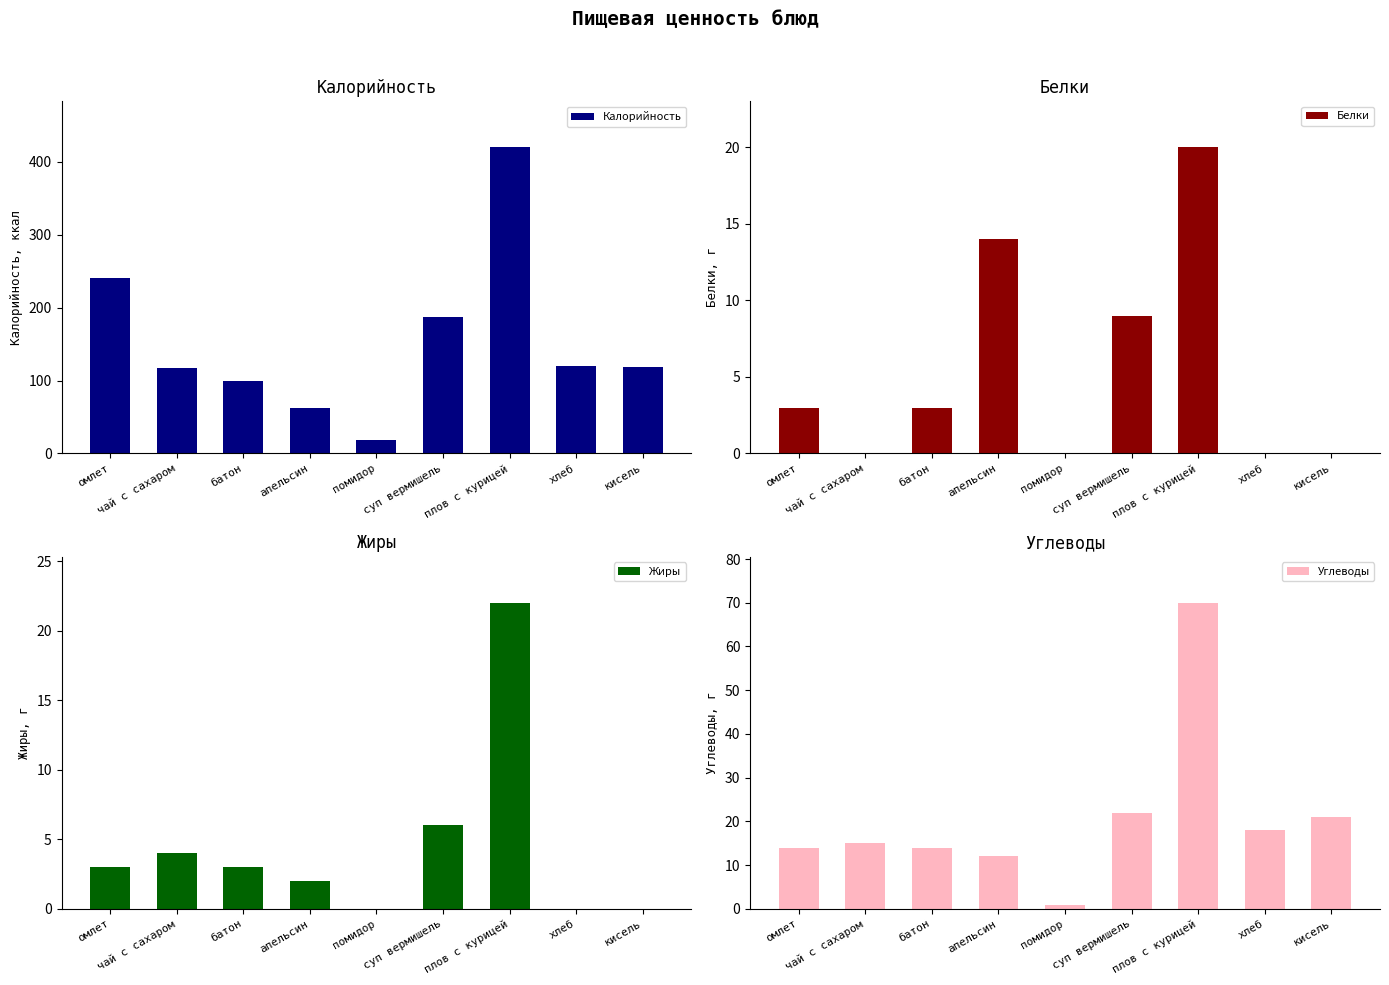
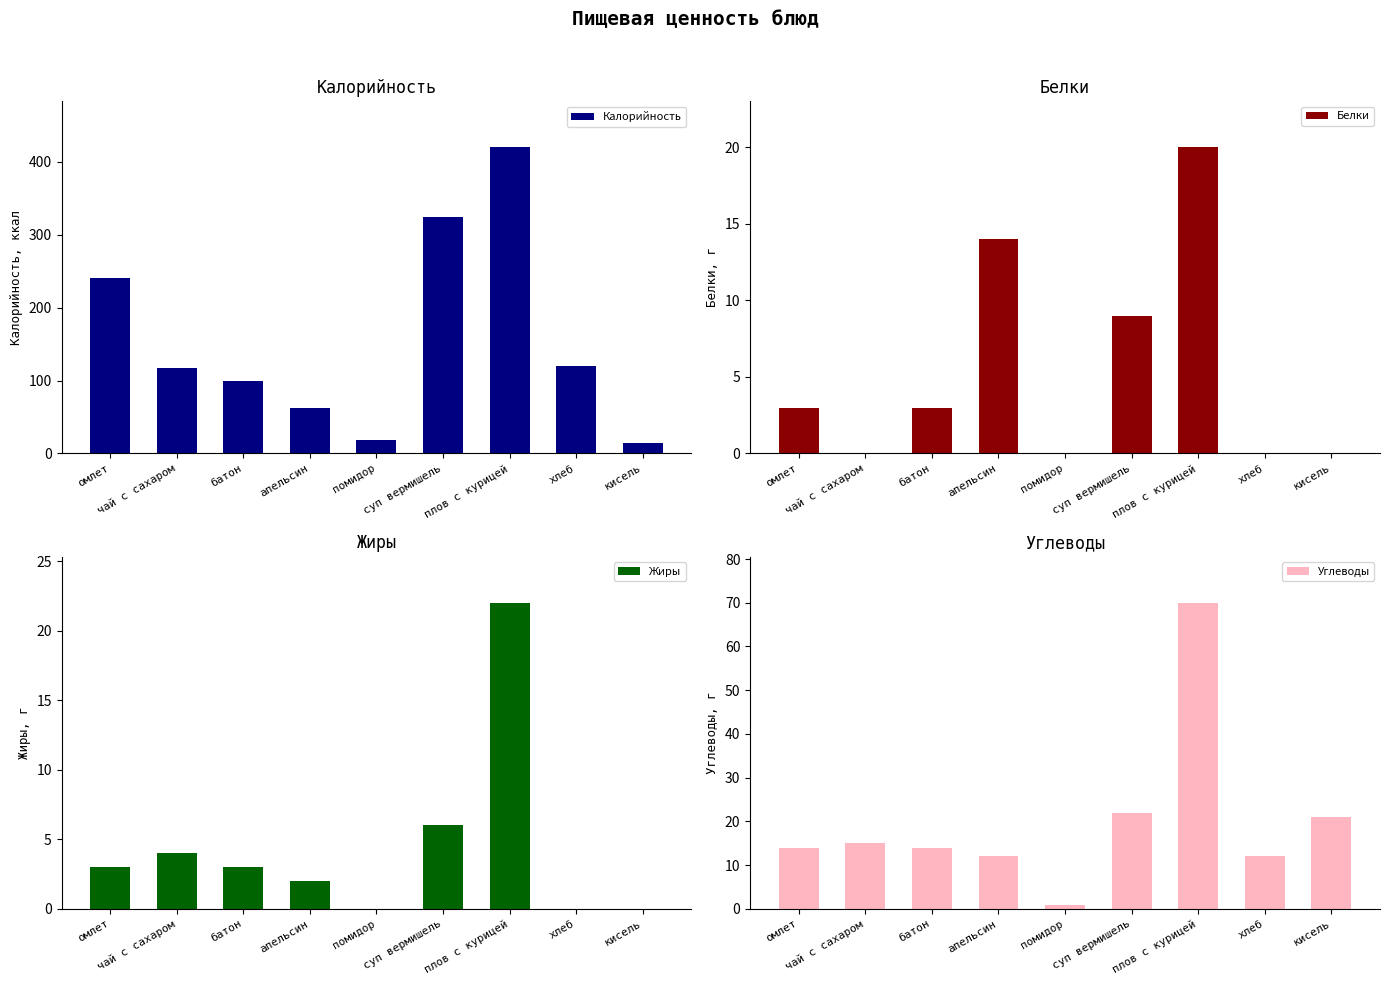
  {
    "Калорийность": {
      "омлет": 240,
      "чай с сахаром": 120,
      "батон": 100,
      "апельсин": 60,
      "помидор": 20,
-     "суп вермишель": 190,
+     "суп вермишель": 320,
      "плов с курицей": 420,
      "хлеб": 120,
-     "кисель": 120
+     "кисель": 10
    },
    "Белки": {
      "омлет": 3.0,
      "чай с сахаром": 0.0,
      "батон": 3.0,
      "апельсин": 14.0,
      "помидор": 0.0,
      "суп вермишель": 9.0,
      "плов с курицей": 20.0,
      "хлеб": 0.0,
      "кисель": 0.0
    },
    "Жиры": {
      "омлет": 3.0,
      "чай с сахаром": 4.0,
      "батон": 3.0,
      "апельсин": 2.0,
      "помидор": 0.0,
      "суп вермишель": 6.0,
      "плов с курицей": 22.0,
      "хлеб": 0.0,
      "кисель": 0.0
    },
    "Углеводы": {
      "омлет": 14,
      "чай с сахаром": 15,
      "батон": 14,
      "апельсин": 12,
      "помидор": 1,
      "суп вермишель": 22,
      "плов с курицей": 70,
-     "хлеб": 18,
+     "хлеб": 12,
      "кисель": 21
    }
  }
